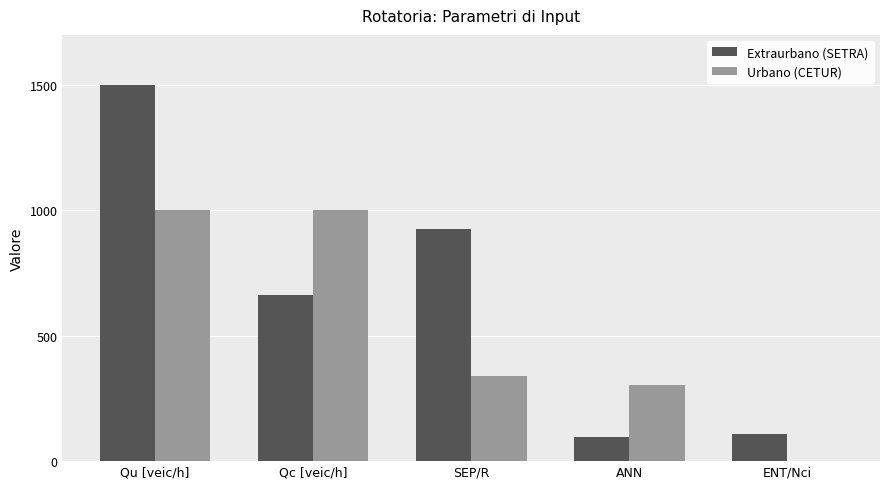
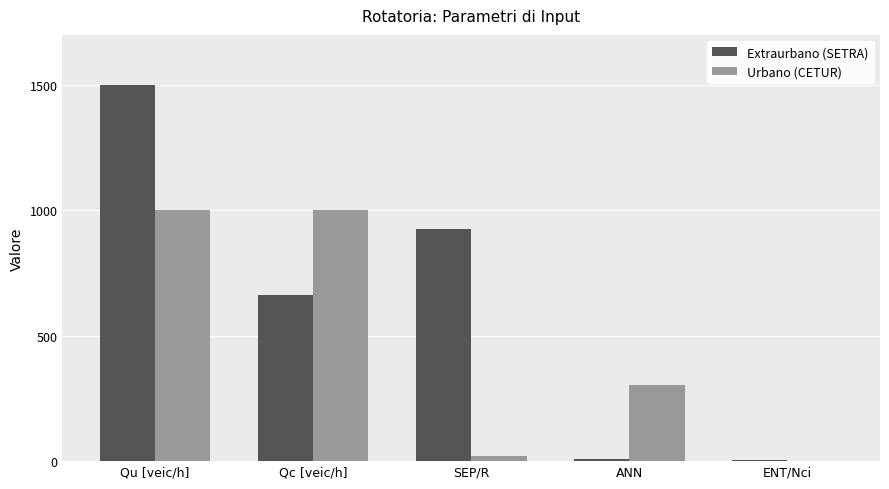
  {
    "Extraurbano (SETRA)": {
      "Qu [veic/h]": 1500,
      "Qc [veic/h]": 660,
      "SEP/R": 930,
-     "ANN": 100,
-     "ENT/Nci": 110
+     "ANN": 10,
+     "ENT/Nci": 10
    },
    "Urbano (CETUR)": {
      "Qu [veic/h]": 1000,
      "Qc [veic/h]": 1000,
-     "SEP/R": 340,
+     "SEP/R": 20,
      "ANN": 310
    }
  }
